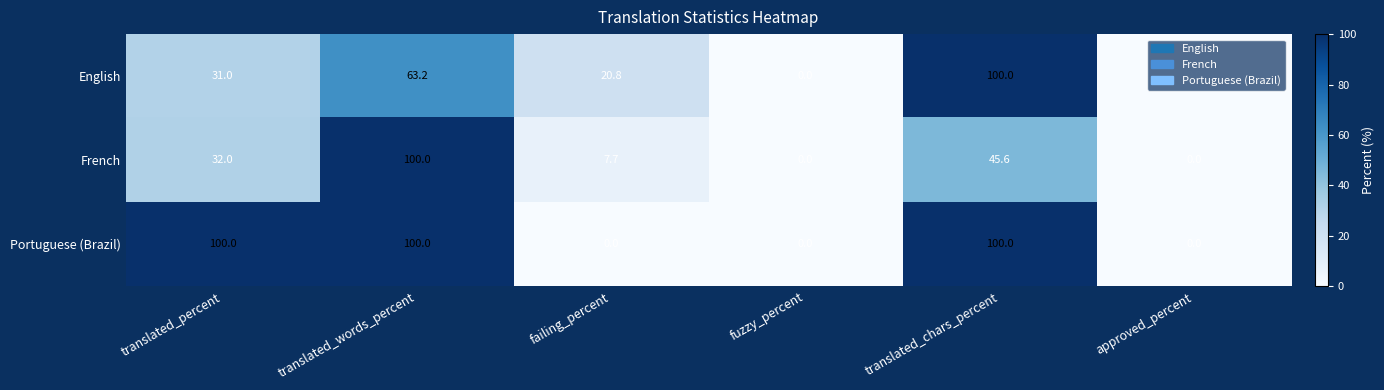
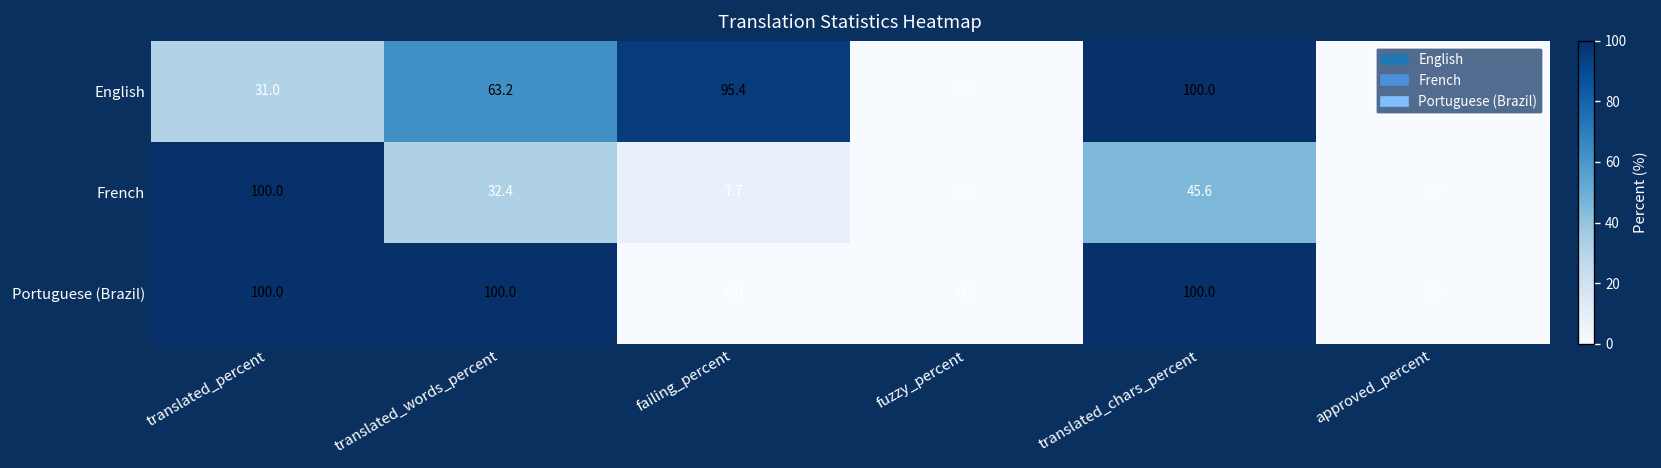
  {
    "English": {
      "translated_percent": 31.0,
      "translated_words_percent": 63.2,
-     "failing_percent": 20.8,
+     "failing_percent": 95.4,
      "translated_chars_percent": 100.0
    },
    "French": {
-     "translated_percent": 32.0,
-     "translated_words_percent": 100.0,
+     "translated_percent": 100.0,
+     "translated_words_percent": 32.4,
      "translated_chars_percent": 45.6
    },
    "Portuguese (Brazil)": {
      "translated_percent": 100.0,
      "translated_words_percent": 100.0,
      "translated_chars_percent": 100.0
    }
  }
